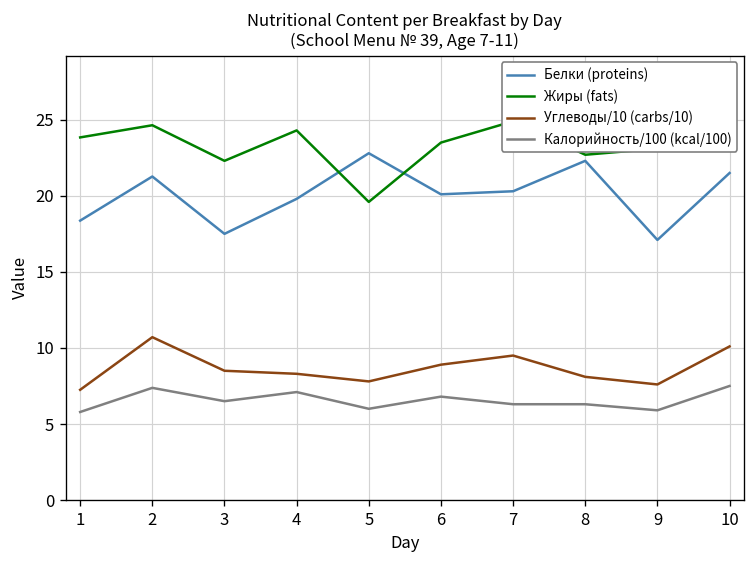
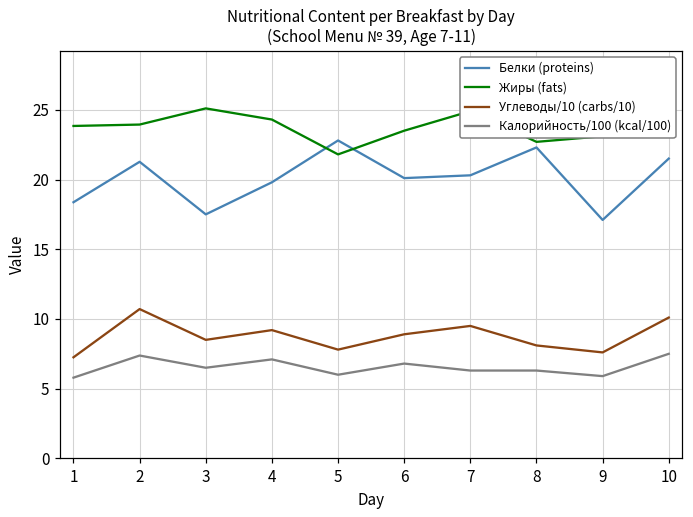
  {
    "Белки (proteins)": {
      "1": 18.4,
      "2": 21.3,
      "3": 17.5,
      "4": 19.8,
      "5": 22.8,
      "6": 20.1,
      "7": 20.3,
      "8": 22.3,
      "9": 17.1,
      "10": 21.5
    },
    "Жиры (fats)": {
      "1": 23.8,
-     "2": 24.6,
-     "3": 22.3,
+     "2": 23.9,
+     "3": 25.1,
      "4": 24.3,
-     "5": 19.6,
+     "5": 21.8,
      "6": 23.5,
      "8": 22.7,
      "9": 23.1
    },
    "Углеводы/10 (carbs/10)": {
      "1": 7.2,
      "2": 10.7,
      "3": 8.5,
-     "4": 8.3,
+     "4": 9.2,
      "5": 7.8,
      "6": 8.9,
      "7": 9.5,
      "8": 8.1,
      "9": 7.6,
      "10": 10.1
    },
    "Калорийность/100 (kcal/100)": {
      "1": 5.8,
      "2": 7.4,
      "3": 6.5,
      "4": 7.1,
      "5": 6.0,
      "6": 6.8,
      "7": 6.3,
      "8": 6.3,
      "9": 5.9,
      "10": 7.5
    }
  }
